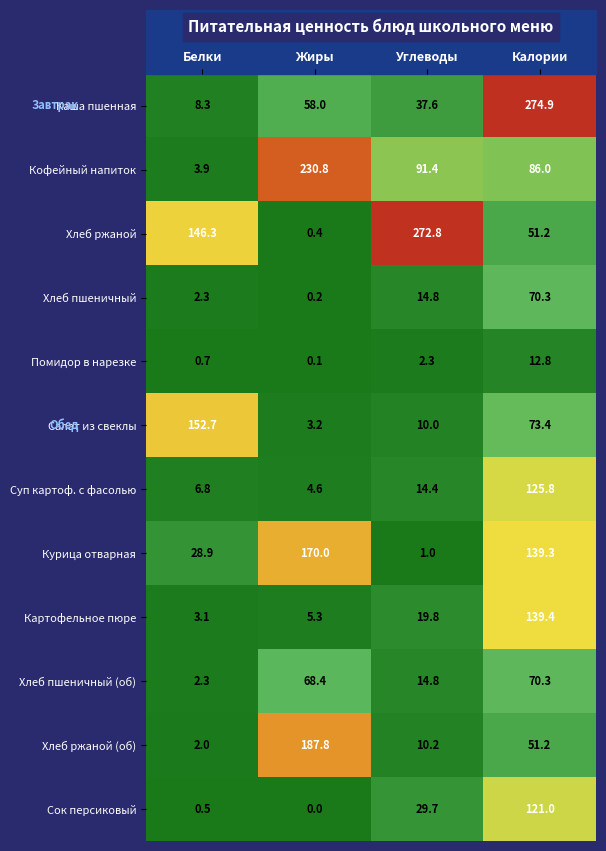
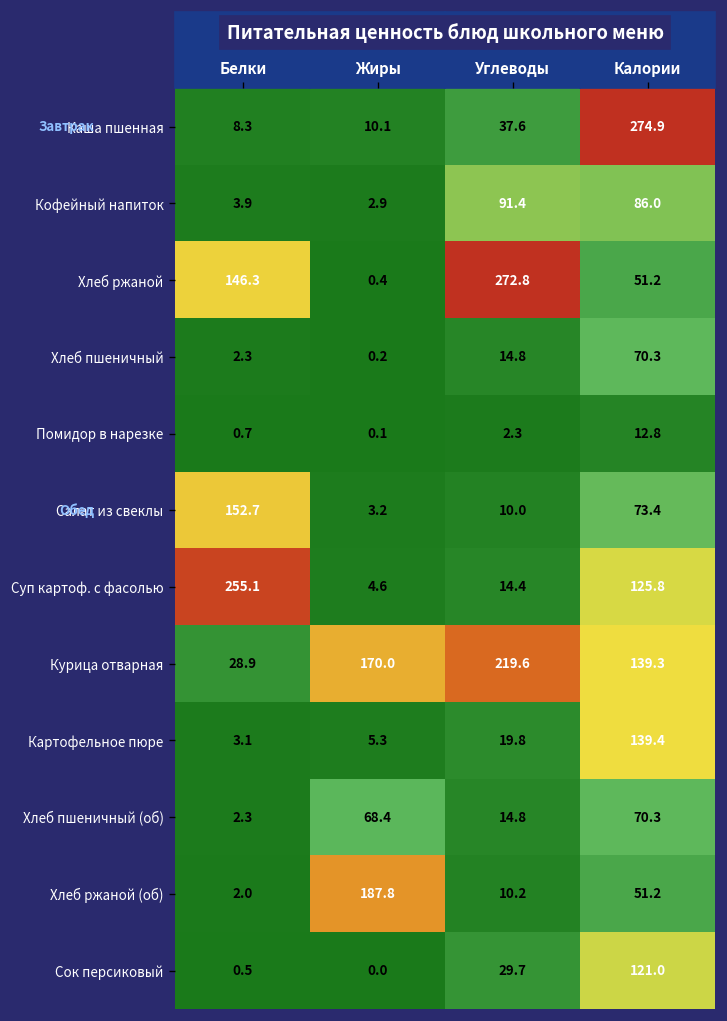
  {
    "Каша пшенная": {
      "Белки": 8.3,
-     "Жиры": 58.0,
+     "Жиры": 10.1,
      "Углеводы": 37.6,
      "Калории": 274.9
    },
    "Кофейный напиток": {
      "Белки": 3.9,
-     "Жиры": 230.8,
+     "Жиры": 2.9,
      "Углеводы": 91.4,
      "Калории": 86.0
    },
    "Хлеб ржаной": {
      "Белки": 146.3,
      "Жиры": 0.4,
      "Углеводы": 272.8,
      "Калории": 51.2
    },
    "Хлеб пшеничный": {
      "Белки": 2.3,
      "Жиры": 0.2,
      "Углеводы": 14.8,
      "Калории": 70.3
    },
    "Помидор в нарезке": {
      "Белки": 0.7,
      "Жиры": 0.1,
      "Углеводы": 2.3,
      "Калории": 12.8
    },
    "Салат из свеклы": {
      "Белки": 152.7,
      "Жиры": 3.2,
      "Углеводы": 10.0,
      "Калории": 73.4
    },
    "Суп картоф. с фасолью": {
-     "Белки": 6.8,
+     "Белки": 255.1,
      "Жиры": 4.6,
      "Углеводы": 14.4,
      "Калории": 125.8
    },
    "Курица отварная": {
      "Белки": 28.9,
      "Жиры": 170.0,
-     "Углеводы": 1.0,
+     "Углеводы": 219.6,
      "Калории": 139.3
    },
    "Картофельное пюре": {
      "Белки": 3.1,
      "Жиры": 5.3,
      "Углеводы": 19.8,
      "Калории": 139.4
    },
    "Хлеб пшеничный (об)": {
      "Белки": 2.3,
      "Жиры": 68.4,
      "Углеводы": 14.8,
      "Калории": 70.3
    },
    "Хлеб ржаной (об)": {
      "Белки": 2.0,
      "Жиры": 187.8,
      "Углеводы": 10.2,
      "Калории": 51.2
    },
    "Сок персиковый": {
      "Белки": 0.5,
      "Жиры": 0.0,
      "Углеводы": 29.7,
      "Калории": 121.0
    }
  }
